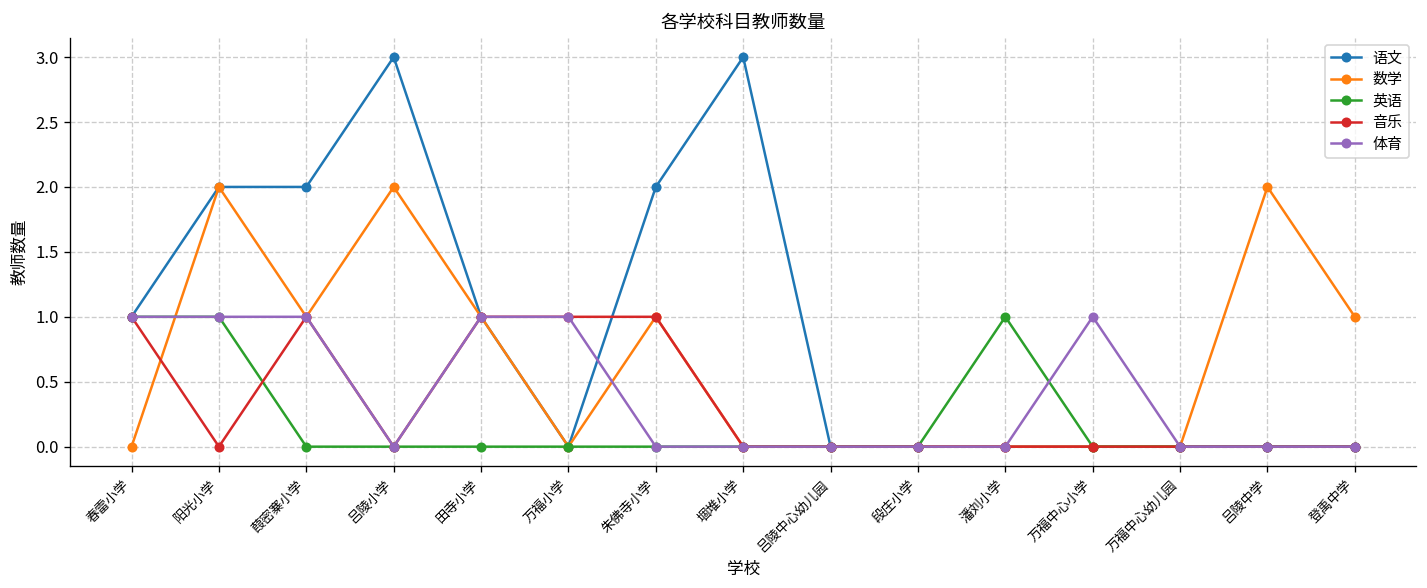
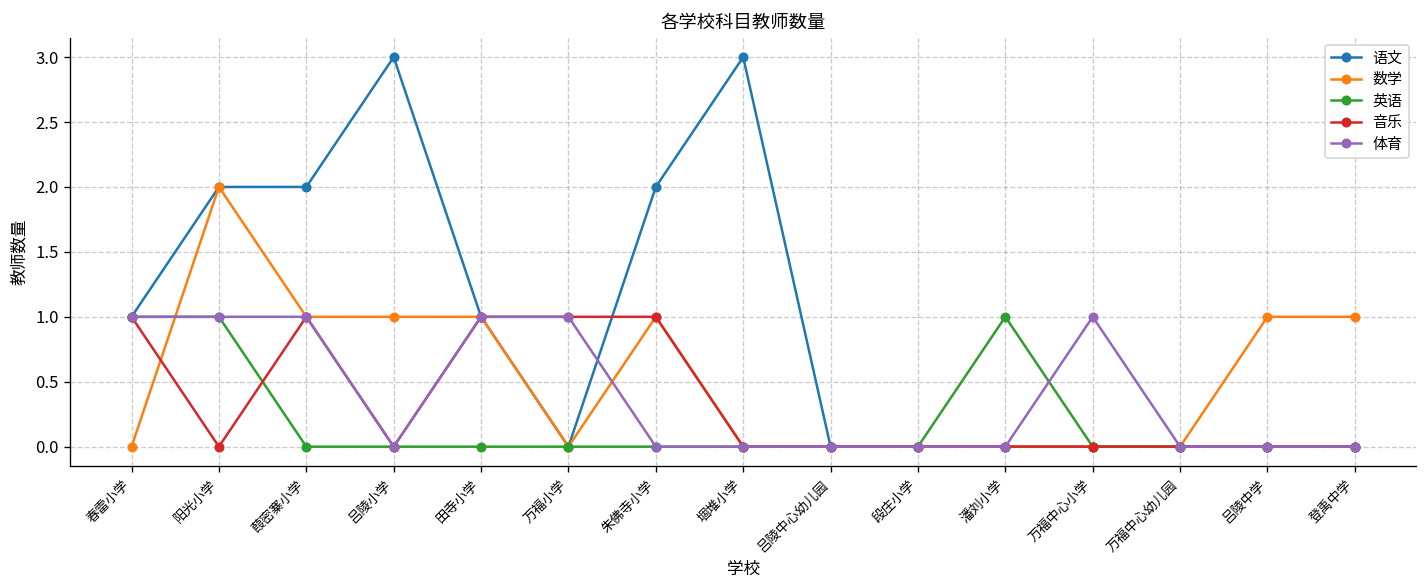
  {
    "语文": {
      "葭密寨小学": 2,
      "吕陵小学": 3,
      "朱佛寺小学": 2,
      "堌堆小学": 3
    },
    "数学": {
      "春雷小学": 0,
-     "吕陵小学": 2,
-     "吕陵中学": 2,
+     "吕陵小学": 1,
+     "吕陵中学": 1,
      "登禹中学": 1
    },
    "英语": {
      "葭密寨小学": 0,
      "田寺小学": 0,
      "潘刘小学": 1
    },
    "音乐": {
      "阳光小学": 0
    },
    "体育": {
      "万福中心小学": 1
    }
  }
